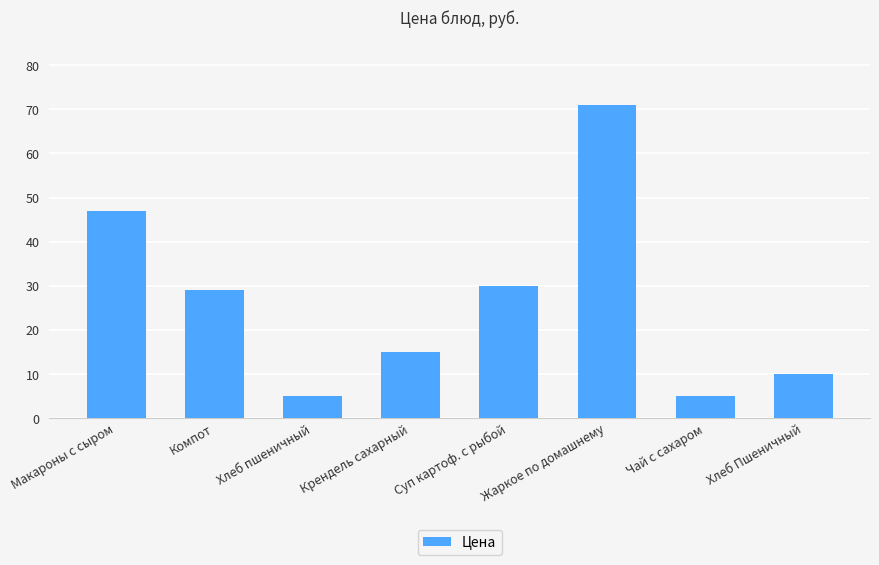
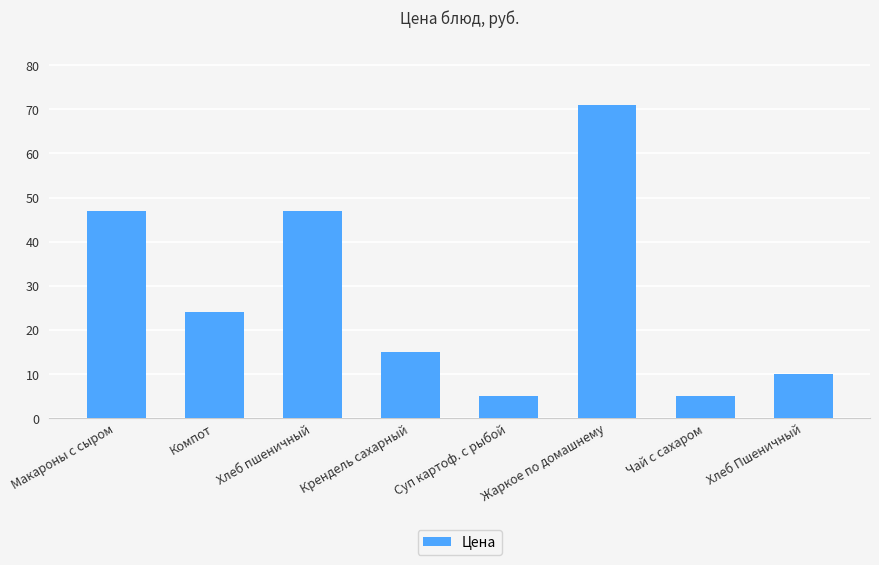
  {
    "Макароны с сыром": 47,
-   "Компот": 29,
-   "Хлеб пшеничный": 5,
+   "Компот": 24,
+   "Хлеб пшеничный": 47,
    "Крендель сахарный": 15,
-   "Суп картоф. с рыбой": 30,
+   "Суп картоф. с рыбой": 5,
    "Жаркое по домашнему": 71,
    "Чай с сахаром": 5,
    "Хлеб Пшеничный": 10
  }
